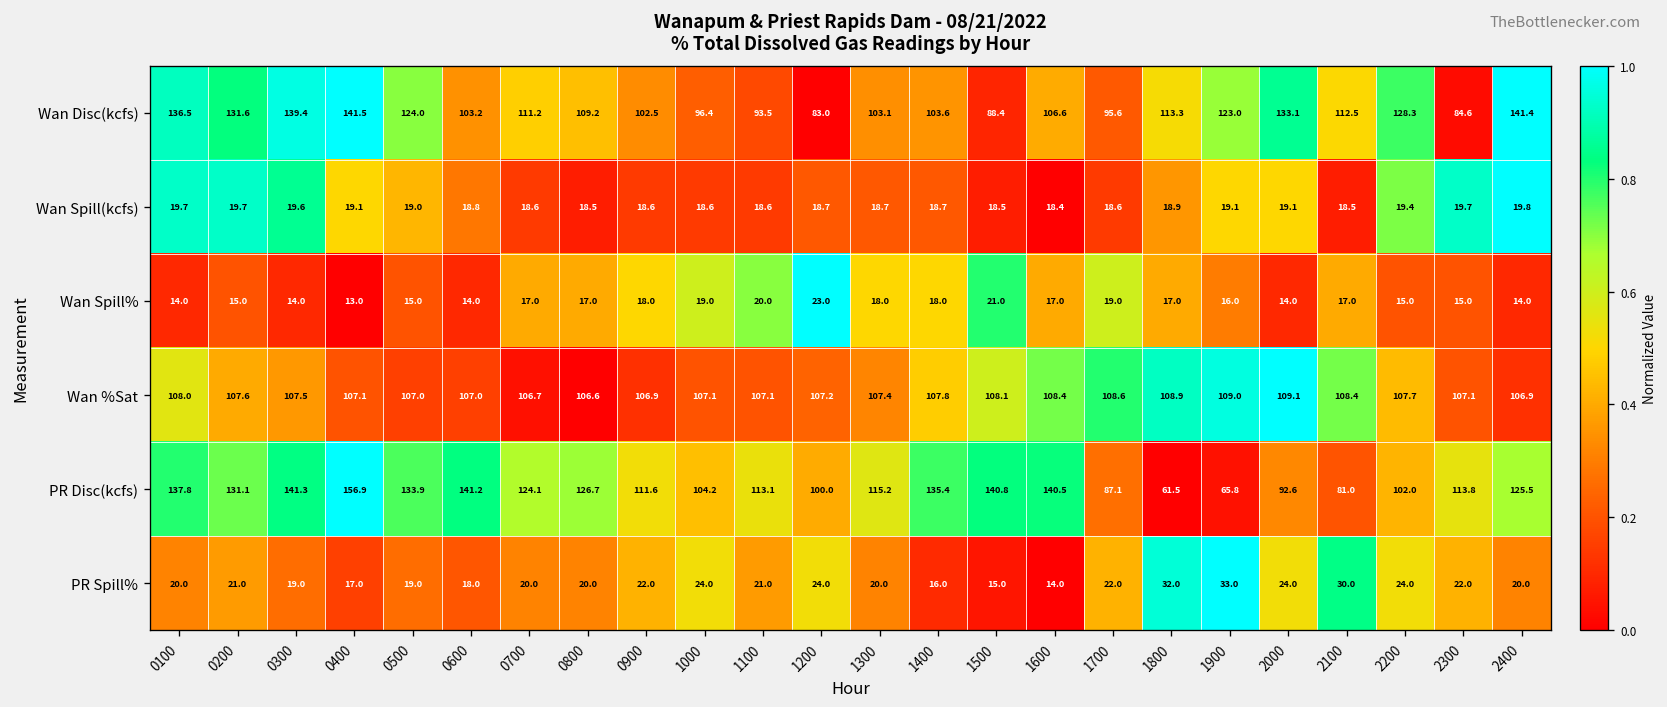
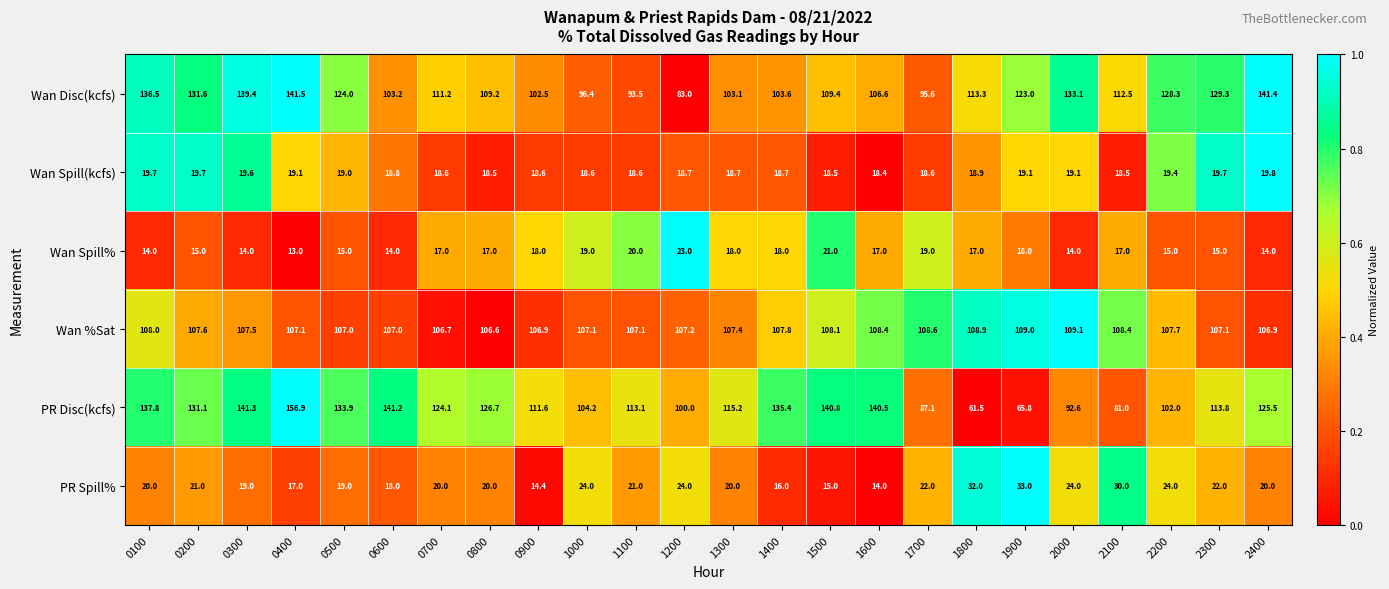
  {
    "Wan Disc(kcfs)": {
      "0100": 136.5,
      "0200": 131.6,
      "0300": 139.4,
      "0400": 141.5,
      "0500": 124.0,
      "0600": 103.2,
      "0700": 111.2,
      "0800": 109.2,
      "0900": 102.5,
      "1000": 96.4,
      "1100": 93.5,
      "1200": 83.0,
      "1300": 103.1,
      "1400": 103.6,
-     "1500": 88.4,
+     "1500": 109.4,
      "1600": 106.6,
      "1700": 95.6,
      "1800": 113.3,
      "1900": 123.0,
      "2000": 133.1,
      "2100": 112.5,
      "2200": 128.3,
-     "2300": 84.6,
+     "2300": 129.3,
      "2400": 141.4
    },
    "Wan Spill(kcfs)": {
      "0100": 19.7,
      "0200": 19.7,
      "0300": 19.6,
      "0400": 19.1,
      "0500": 19.0,
      "0600": 18.8,
      "0700": 18.6,
      "0800": 18.5,
      "0900": 18.6,
      "1000": 18.6,
      "1100": 18.6,
      "1200": 18.7,
      "1300": 18.7,
      "1400": 18.7,
      "1500": 18.5,
      "1600": 18.4,
      "1700": 18.6,
      "1800": 18.9,
      "1900": 19.1,
      "2000": 19.1,
      "2100": 18.5,
      "2200": 19.4,
      "2300": 19.7,
      "2400": 19.8
    },
    "Wan Spill%": {
      "0100": 14.0,
      "0200": 15.0,
      "0300": 14.0,
      "0400": 13.0,
      "0500": 15.0,
      "0600": 14.0,
      "0700": 17.0,
      "0800": 17.0,
      "0900": 18.0,
      "1000": 19.0,
      "1100": 20.0,
      "1200": 23.0,
      "1300": 18.0,
      "1400": 18.0,
      "1500": 21.0,
      "1600": 17.0,
      "1700": 19.0,
      "1800": 17.0,
      "1900": 16.0,
      "2000": 14.0,
      "2100": 17.0,
      "2200": 15.0,
      "2300": 15.0,
      "2400": 14.0
    },
    "Wan %Sat": {
      "0100": 108.0,
      "0200": 107.6,
      "0300": 107.5,
      "0400": 107.1,
      "0500": 107.0,
      "0600": 107.0,
      "0700": 106.7,
      "0800": 106.6,
      "0900": 106.9,
      "1000": 107.1,
      "1100": 107.1,
      "1200": 107.2,
      "1300": 107.4,
      "1400": 107.8,
      "1500": 108.1,
      "1600": 108.4,
      "1700": 108.6,
      "1800": 108.9,
      "1900": 109.0,
      "2000": 109.1,
      "2100": 108.4,
      "2200": 107.7,
      "2300": 107.1,
      "2400": 106.9
    },
    "PR Disc(kcfs)": {
      "0100": 137.8,
      "0200": 131.1,
      "0300": 141.3,
      "0400": 156.9,
      "0500": 133.9,
      "0600": 141.2,
      "0700": 124.1,
      "0800": 126.7,
      "0900": 111.6,
      "1000": 104.2,
      "1100": 113.1,
      "1200": 100.0,
      "1300": 115.2,
      "1400": 135.4,
      "1500": 140.8,
      "1600": 140.5,
      "1700": 87.1,
      "1800": 61.5,
      "1900": 65.8,
      "2000": 92.6,
      "2100": 81.0,
      "2200": 102.0,
      "2300": 113.8,
      "2400": 125.5
    },
    "PR Spill%": {
      "0100": 20.0,
      "0200": 21.0,
      "0300": 19.0,
      "0400": 17.0,
      "0500": 19.0,
      "0600": 18.0,
      "0700": 20.0,
      "0800": 20.0,
-     "0900": 22.0,
+     "0900": 14.4,
      "1000": 24.0,
      "1100": 21.0,
      "1200": 24.0,
      "1300": 20.0,
      "1400": 16.0,
      "1500": 15.0,
      "1600": 14.0,
      "1700": 22.0,
      "1800": 32.0,
      "1900": 33.0,
      "2000": 24.0,
      "2100": 30.0,
      "2200": 24.0,
      "2300": 22.0,
      "2400": 20.0
    }
  }
